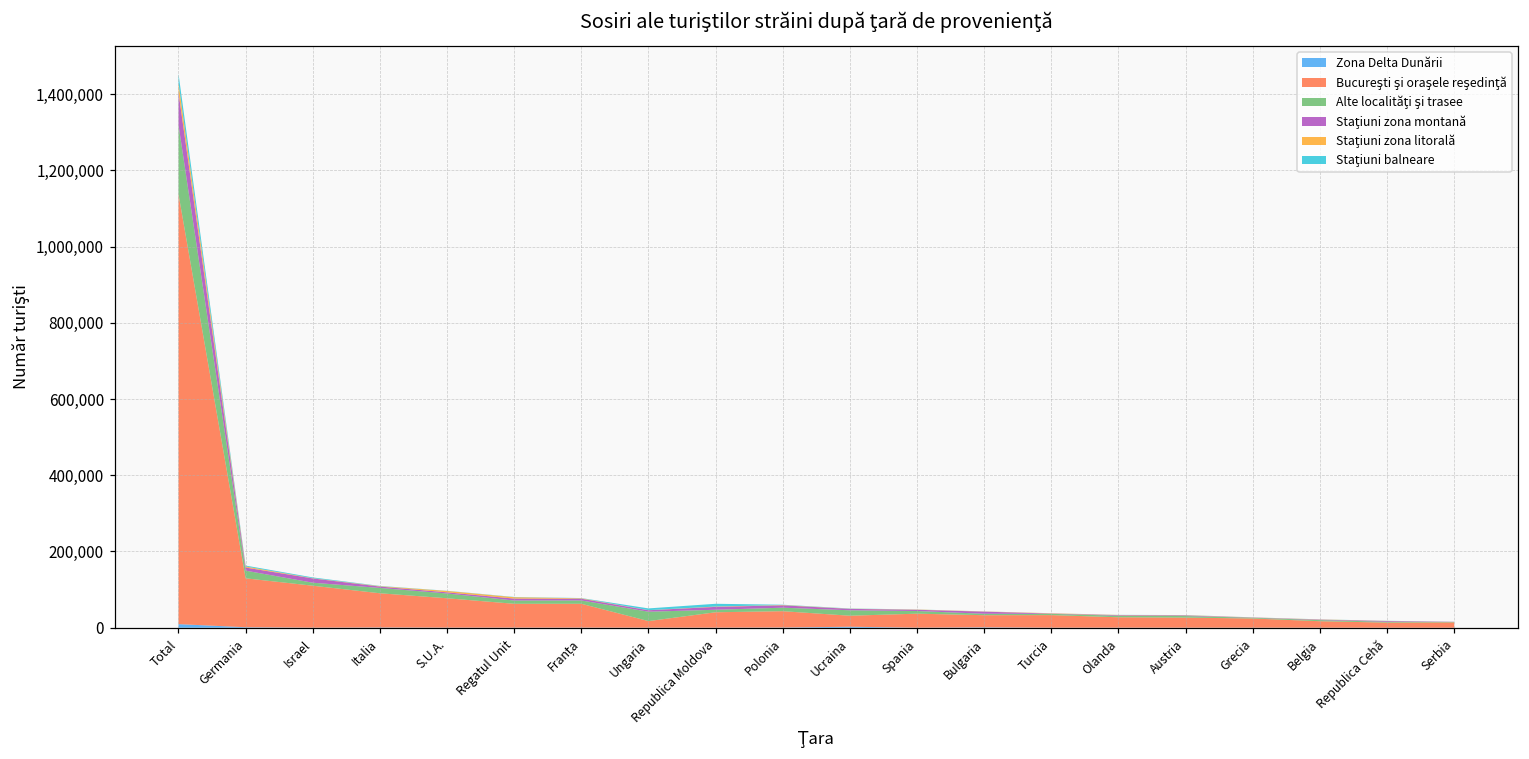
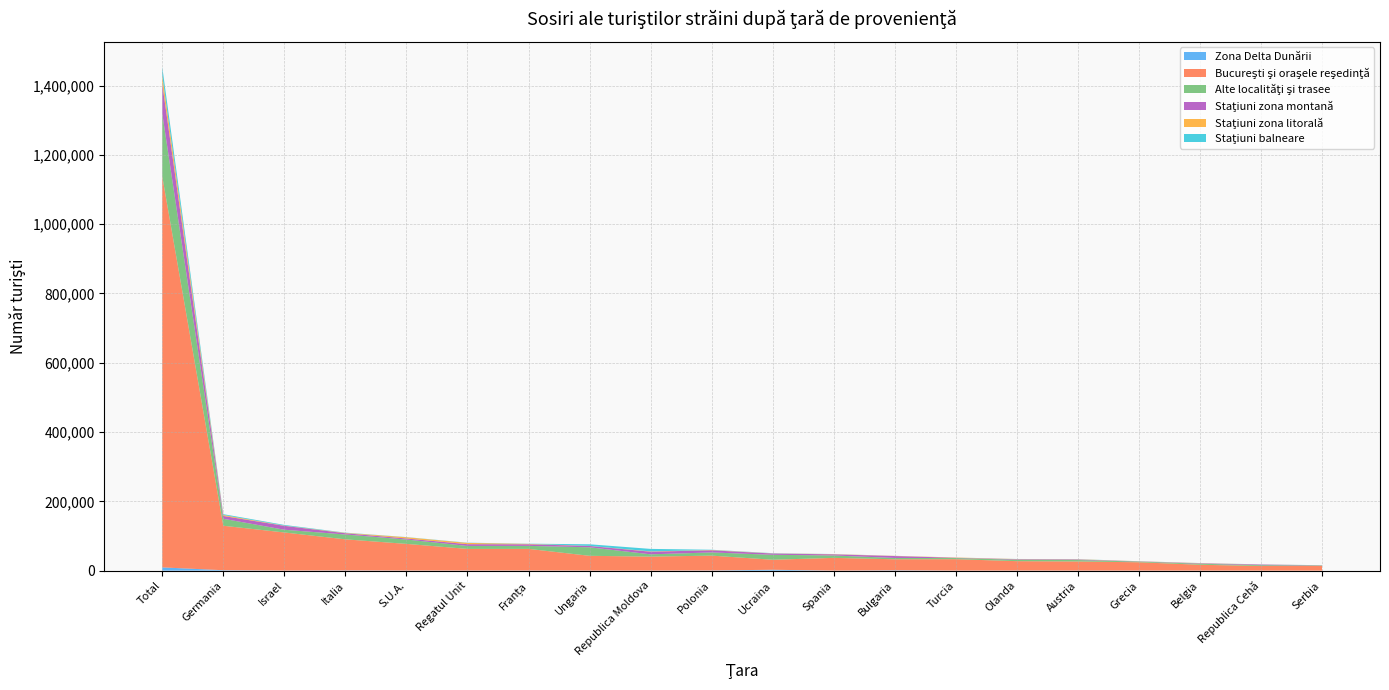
  {
    "Bucureşti şi oraşele reşedinţă": {
      "Total": "1,130,000",
      "Germania": "130,000",
      "Israel": "110,000",
      "Italia": "90,000",
      "S.U.A.": "80,000",
      "Regatul Unit": "60,000",
      "Franța": "60,000",
-     "Ungaria": "20,000",
+     "Ungaria": "40,000",
      "Polonia": "40,000",
      "Ucraina": "30,000"
    },
    "Alte localităţi şi trasee": {
      "Total": "180,000",
      "Germania": "20,000",
      "Israel": "10,000"
    },
    "Staţiuni zona montană": {
      "Total": "90,000"
    },
    "Staţiuni zona litorală": {
      "Total": "20,000"
    }
  }
